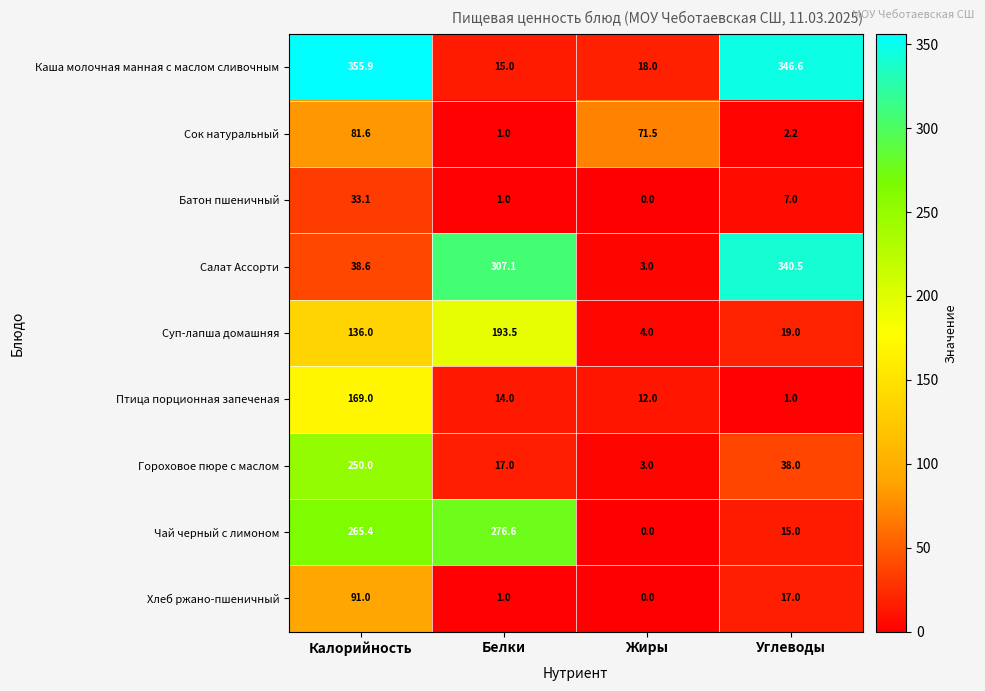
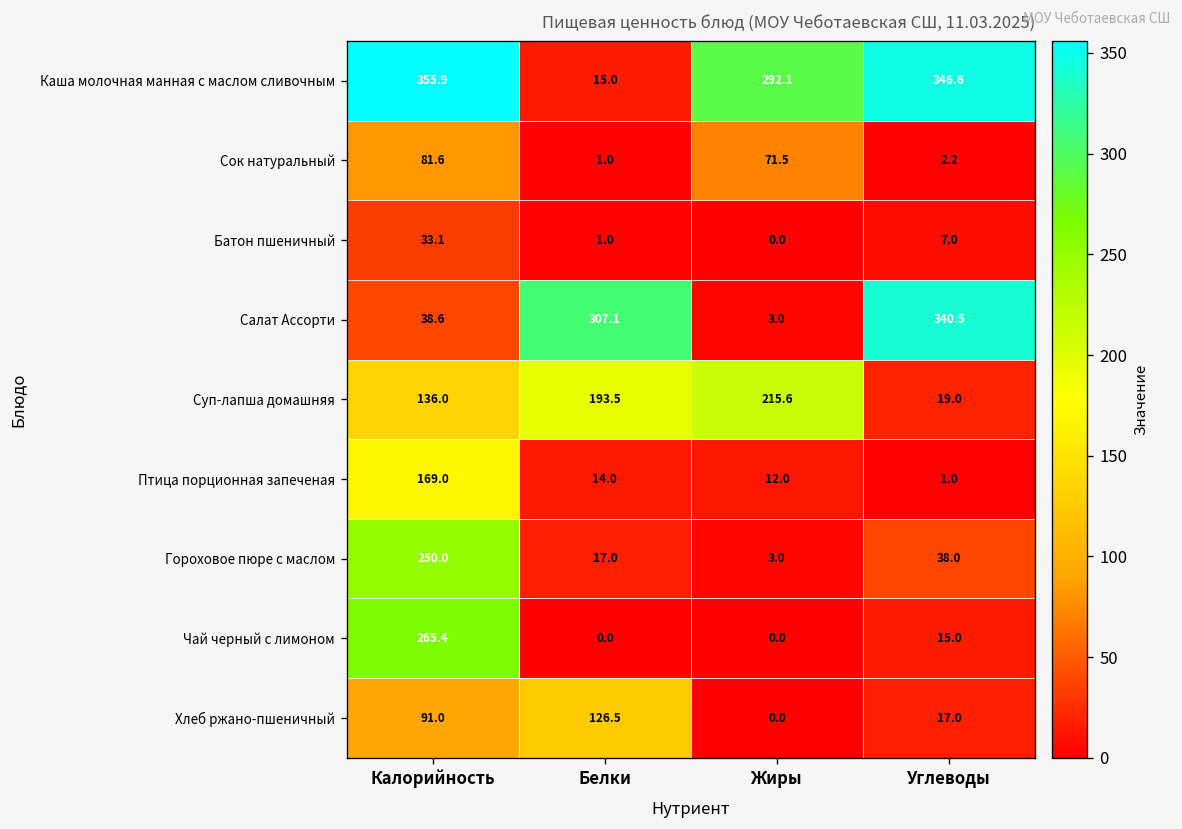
  {
    "Каша молочная манная с маслом сливочным": {
      "Калорийность": 355.9,
      "Белки": 15.0,
-     "Жиры": 18.0,
+     "Жиры": 292.1,
      "Углеводы": 346.6
    },
    "Сок натуральный": {
      "Калорийность": 81.6,
      "Белки": 1.0,
      "Жиры": 71.5,
      "Углеводы": 2.2
    },
    "Батон пшеничный": {
      "Калорийность": 33.1,
      "Белки": 1.0,
      "Жиры": 0.0,
      "Углеводы": 7.0
    },
    "Салат Ассорти": {
      "Калорийность": 38.6,
      "Белки": 307.1,
      "Жиры": 3.0,
      "Углеводы": 340.5
    },
    "Суп-лапша домашняя": {
      "Калорийность": 136.0,
      "Белки": 193.5,
-     "Жиры": 4.0,
+     "Жиры": 215.6,
      "Углеводы": 19.0
    },
    "Птица порционная запеченая": {
      "Калорийность": 169.0,
      "Белки": 14.0,
      "Жиры": 12.0,
      "Углеводы": 1.0
    },
    "Гороховое пюре с маслом": {
      "Калорийность": 250.0,
      "Белки": 17.0,
      "Жиры": 3.0,
      "Углеводы": 38.0
    },
    "Чай черный с лимоном": {
      "Калорийность": 265.4,
-     "Белки": 276.6,
+     "Белки": 0.0,
      "Жиры": 0.0,
      "Углеводы": 15.0
    },
    "Хлеб ржано-пшеничный": {
      "Калорийность": 91.0,
-     "Белки": 1.0,
+     "Белки": 126.5,
      "Жиры": 0.0,
      "Углеводы": 17.0
    }
  }
